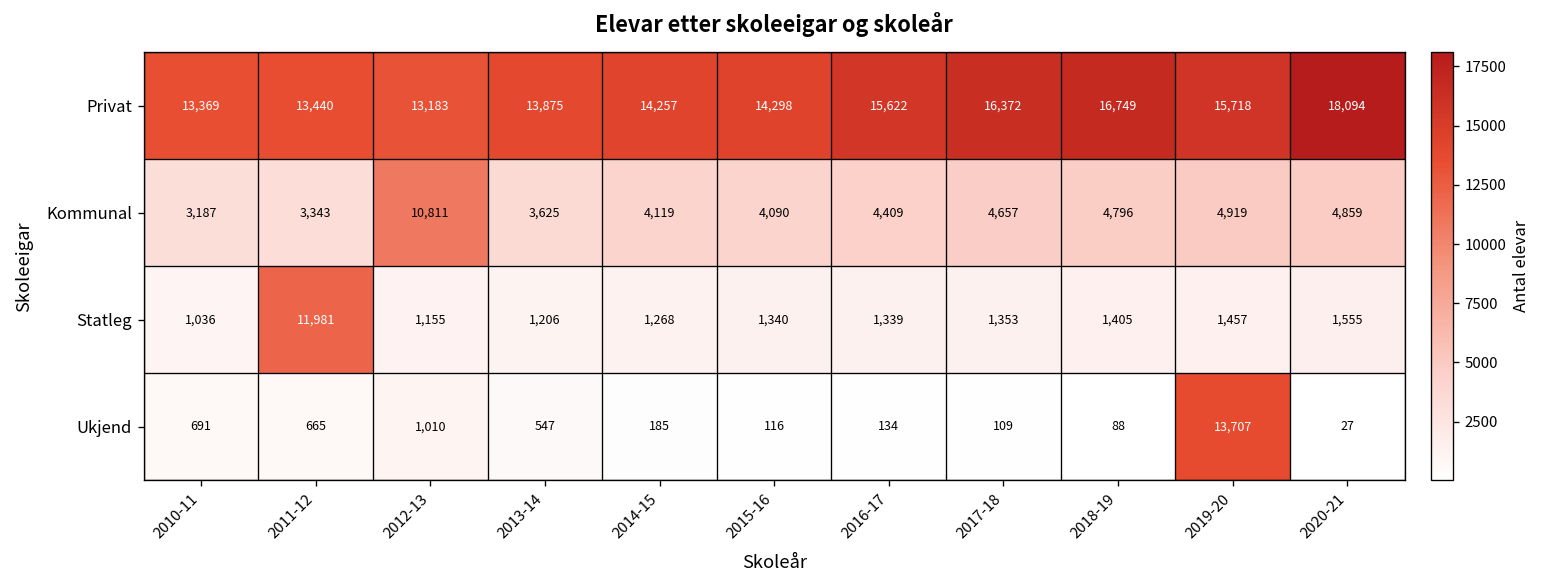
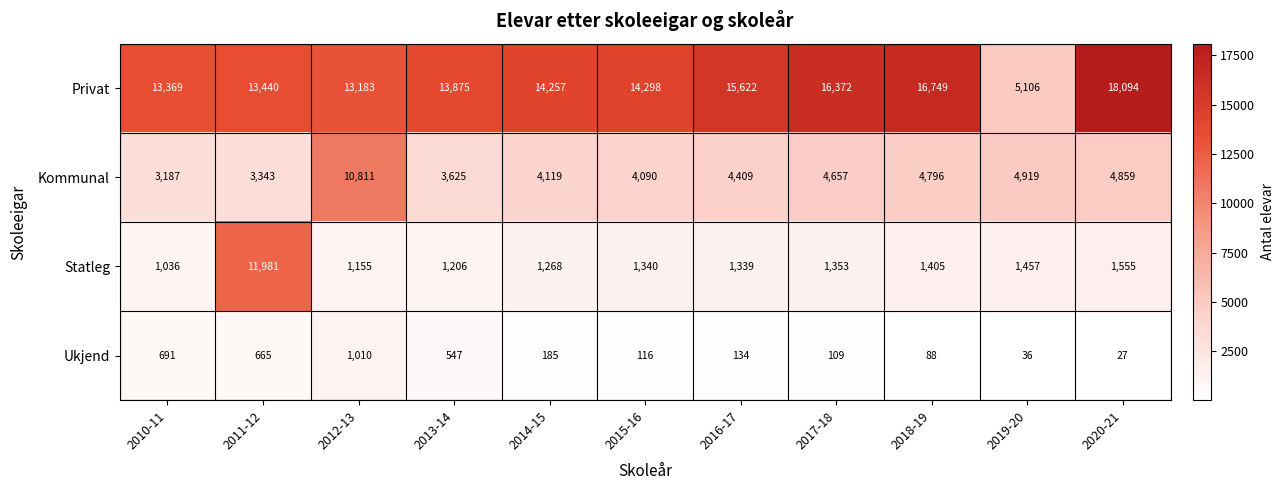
  {
    "Privat": {
      "2010-11": "13,369",
      "2011-12": "13,440",
      "2012-13": "13,183",
      "2013-14": "13,875",
      "2014-15": "14,257",
      "2015-16": "14,298",
      "2016-17": "15,622",
      "2017-18": "16,372",
      "2018-19": "16,749",
-     "2019-20": "15,718",
+     "2019-20": "5,106",
      "2020-21": "18,094"
    },
    "Kommunal": {
      "2010-11": "3,187",
      "2011-12": "3,343",
      "2012-13": "10,811",
      "2013-14": "3,625",
      "2014-15": "4,119",
      "2015-16": "4,090",
      "2016-17": "4,409",
      "2017-18": "4,657",
      "2018-19": "4,796",
      "2019-20": "4,919",
      "2020-21": "4,859"
    },
    "Statleg": {
      "2010-11": "1,036",
      "2011-12": "11,981",
      "2012-13": "1,155",
      "2013-14": "1,206",
      "2014-15": "1,268",
      "2015-16": "1,340",
      "2016-17": "1,339",
      "2017-18": "1,353",
      "2018-19": "1,405",
      "2019-20": "1,457",
      "2020-21": "1,555"
    },
    "Ukjend": {
      "2010-11": "691",
      "2011-12": "665",
      "2012-13": "1,010",
      "2013-14": "547",
      "2014-15": "185",
      "2015-16": "116",
      "2016-17": "134",
      "2017-18": "109",
      "2018-19": "88",
-     "2019-20": "13,707",
+     "2019-20": "36",
      "2020-21": "27"
    }
  }
